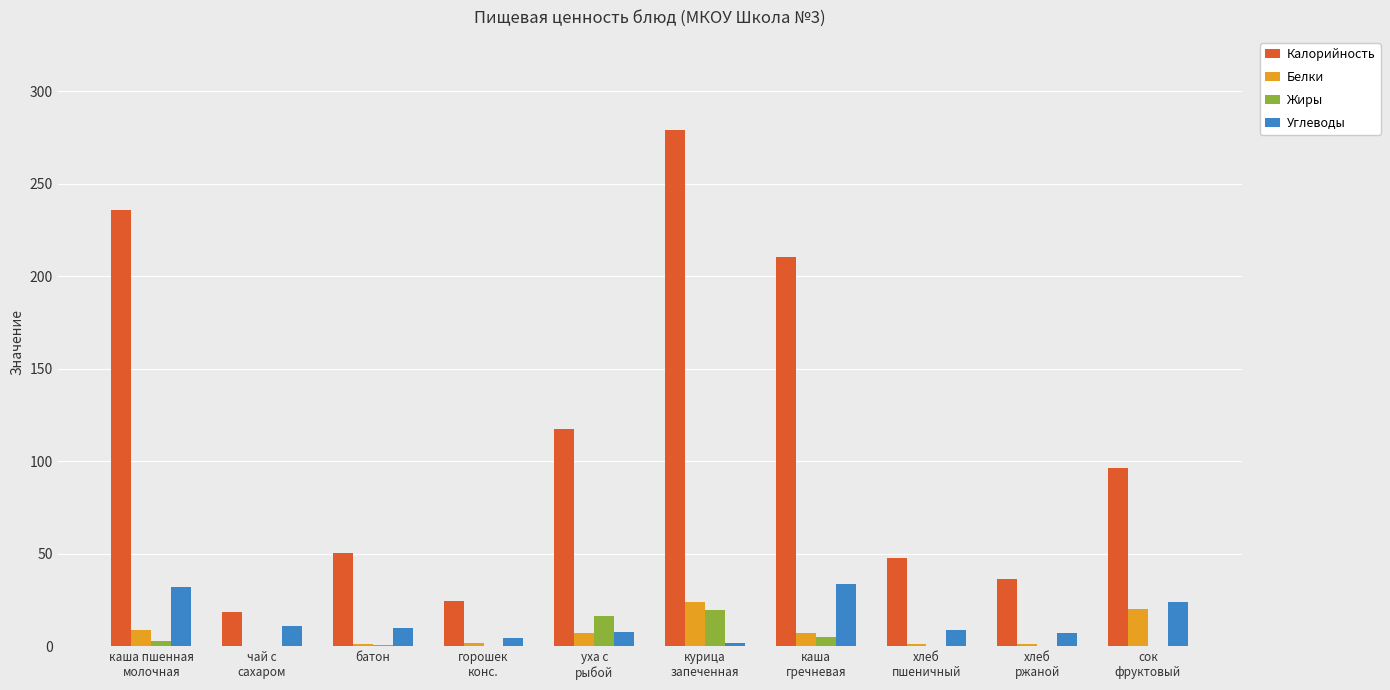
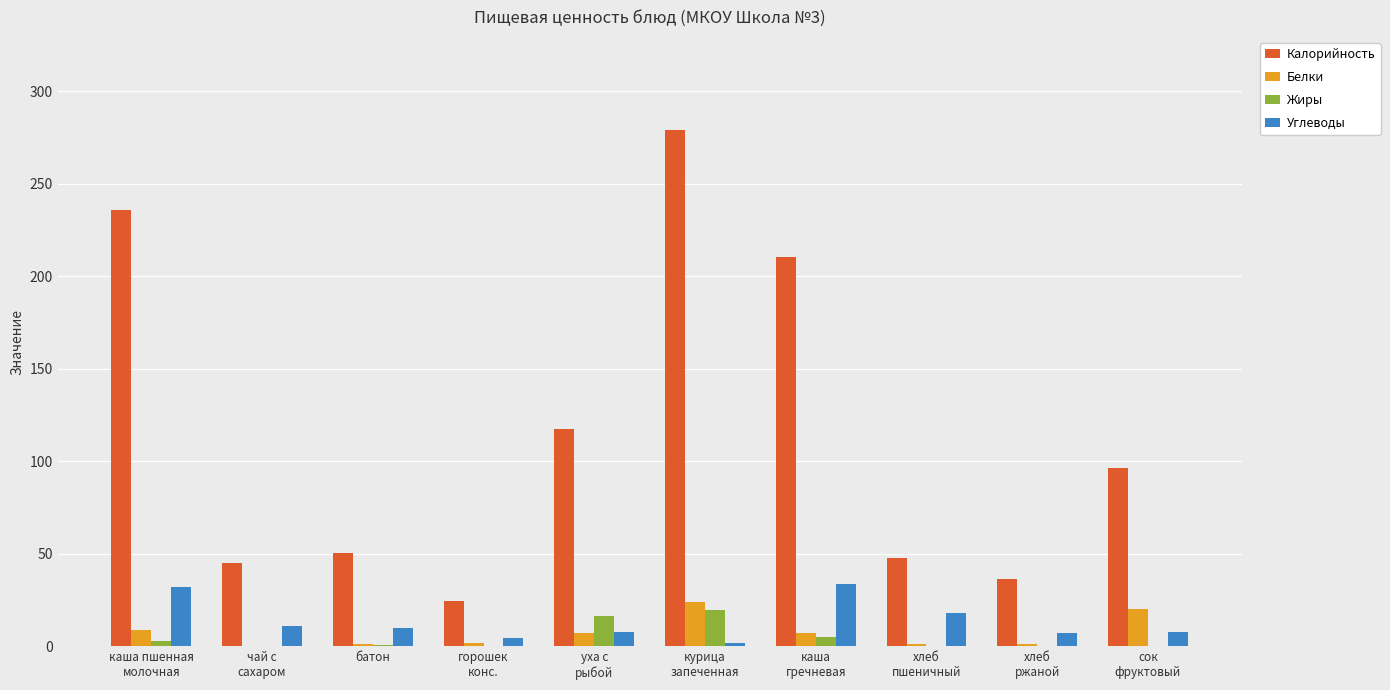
  {
    "Калорийность": {
      "каша пшенная молочная": 236,
-     "чай с сахаром": 18,
+     "чай с сахаром": 45,
      "батон": 50,
      "горошек конс.": 25,
      "уха с рыбой": 118,
      "курица запеченная": 279,
      "каша гречневая": 210,
      "хлеб пшеничный": 48,
      "хлеб ржаной": 36,
      "сок фруктовый": 97
    },
    "Белки": {
      "каша пшенная молочная": 9,
      "батон": 1,
      "горошек конс.": 2,
      "уха с рыбой": 7,
      "курица запеченная": 24,
      "каша гречневая": 7,
      "хлеб пшеничный": 1,
      "сок фруктовый": 20
    },
    "Жиры": {
      "каша пшенная молочная": 3,
      "чай с сахаром": 0,
      "уха с рыбой": 16,
      "курица запеченная": 20,
      "каша гречневая": 5,
      "сок фруктовый": 0
    },
    "Углеводы": {
      "каша пшенная молочная": 32,
      "чай с сахаром": 11,
      "батон": 10,
      "горошек конс.": 4,
      "уха с рыбой": 8,
      "курица запеченная": 2,
      "каша гречневая": 34,
-     "хлеб пшеничный": 9,
+     "хлеб пшеничный": 18,
      "хлеб ржаной": 7,
-     "сок фруктовый": 24
+     "сок фруктовый": 8
    }
  }
